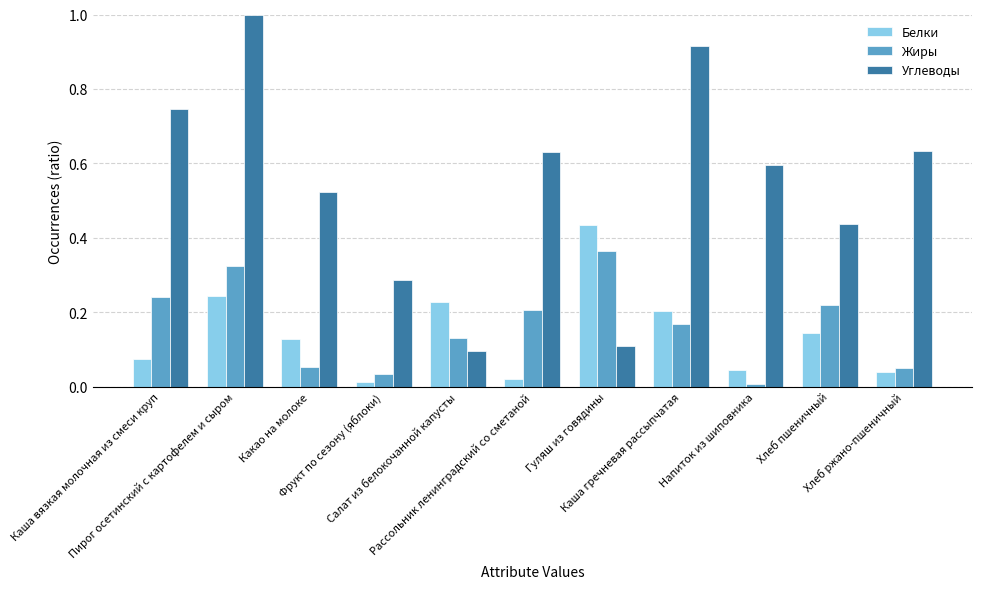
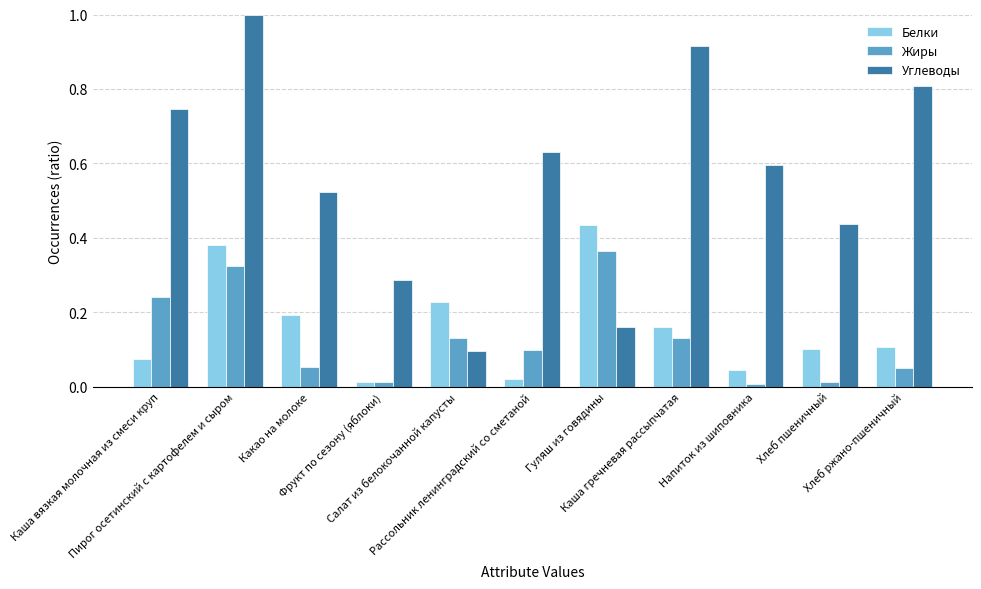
  {
    "Белки": {
      "Каша вязкая молочная из смеси круп": 0.08,
-     "Пирог осетинский с картофелем и сыром": 0.24,
-     "Какао на молоке": 0.13,
+     "Пирог осетинский с картофелем и сыром": 0.38,
+     "Какао на молоке": 0.19,
      "Фрукт по сезону (яблоки)": 0.01,
      "Салат из белокочанной капусты": 0.23,
      "Рассольник ленинградский со сметаной": 0.02,
      "Гуляш из говядины": 0.43,
-     "Каша гречневая рассыпчатая": 0.20,
+     "Каша гречневая рассыпчатая": 0.16,
      "Напиток из шиповника": 0.04,
-     "Хлеб пшеничный": 0.14,
-     "Хлеб ржано-пшеничный": 0.04
+     "Хлеб пшеничный": 0.10,
+     "Хлеб ржано-пшеничный": 0.11
    },
    "Жиры": {
      "Каша вязкая молочная из смеси круп": 0.24,
      "Пирог осетинский с картофелем и сыром": 0.32,
      "Какао на молоке": 0.05,
-     "Фрукт по сезону (яблоки)": 0.04,
+     "Фрукт по сезону (яблоки)": 0.01,
      "Салат из белокочанной капусты": 0.13,
-     "Рассольник ленинградский со сметаной": 0.20,
+     "Рассольник ленинградский со сметаной": 0.10,
      "Гуляш из говядины": 0.37,
-     "Каша гречневая рассыпчатая": 0.17,
+     "Каша гречневая рассыпчатая": 0.13,
      "Напиток из шиповника": 0.01,
-     "Хлеб пшеничный": 0.22,
+     "Хлеб пшеничный": 0.01,
      "Хлеб ржано-пшеничный": 0.05
    },
    "Углеводы": {
      "Каша вязкая молочная из смеси круп": 0.75,
      "Пирог осетинский с картофелем и сыром": 1.00,
      "Какао на молоке": 0.52,
      "Фрукт по сезону (яблоки)": 0.29,
      "Салат из белокочанной капусты": 0.10,
      "Рассольник ленинградский со сметаной": 0.63,
-     "Гуляш из говядины": 0.11,
+     "Гуляш из говядины": 0.16,
      "Каша гречневая рассыпчатая": 0.92,
      "Напиток из шиповника": 0.60,
      "Хлеб пшеничный": 0.44,
-     "Хлеб ржано-пшеничный": 0.63
+     "Хлеб ржано-пшеничный": 0.81
    }
  }
